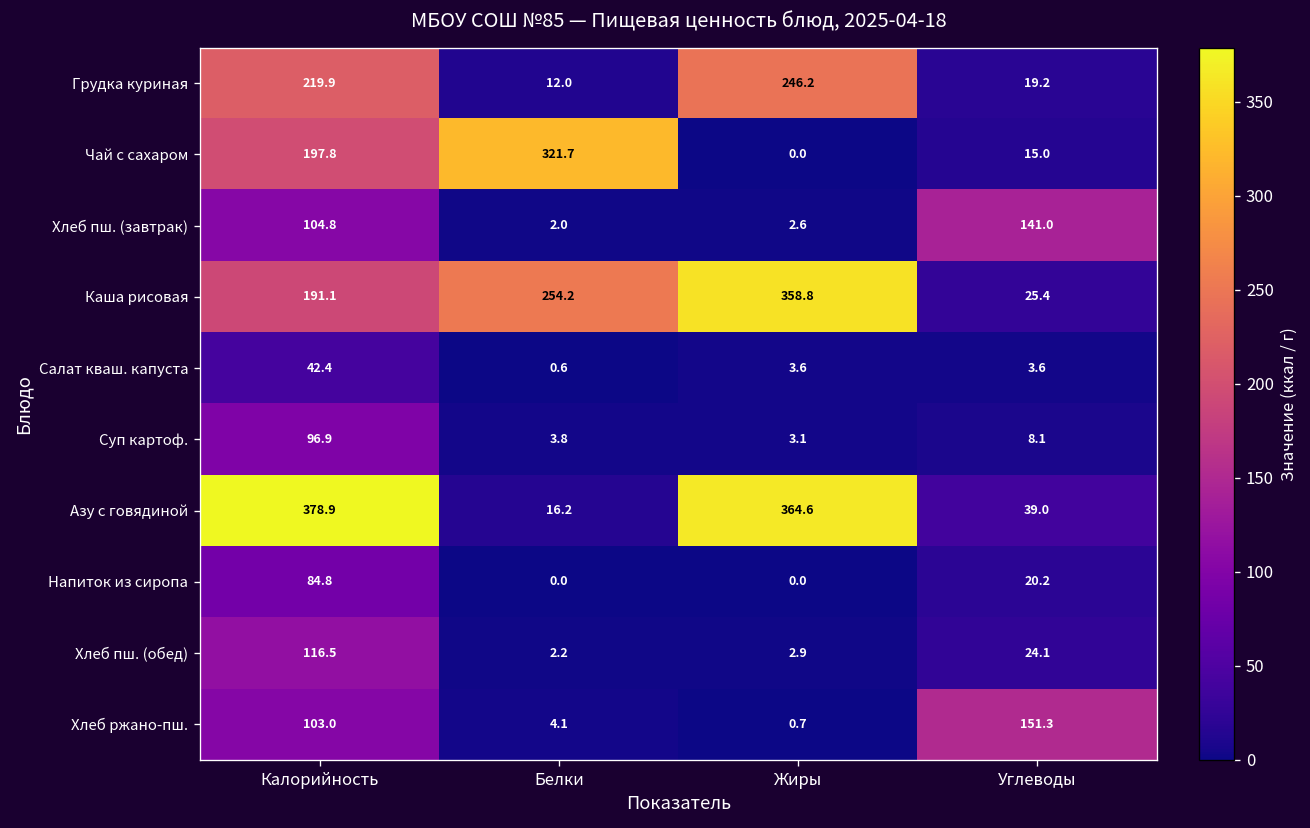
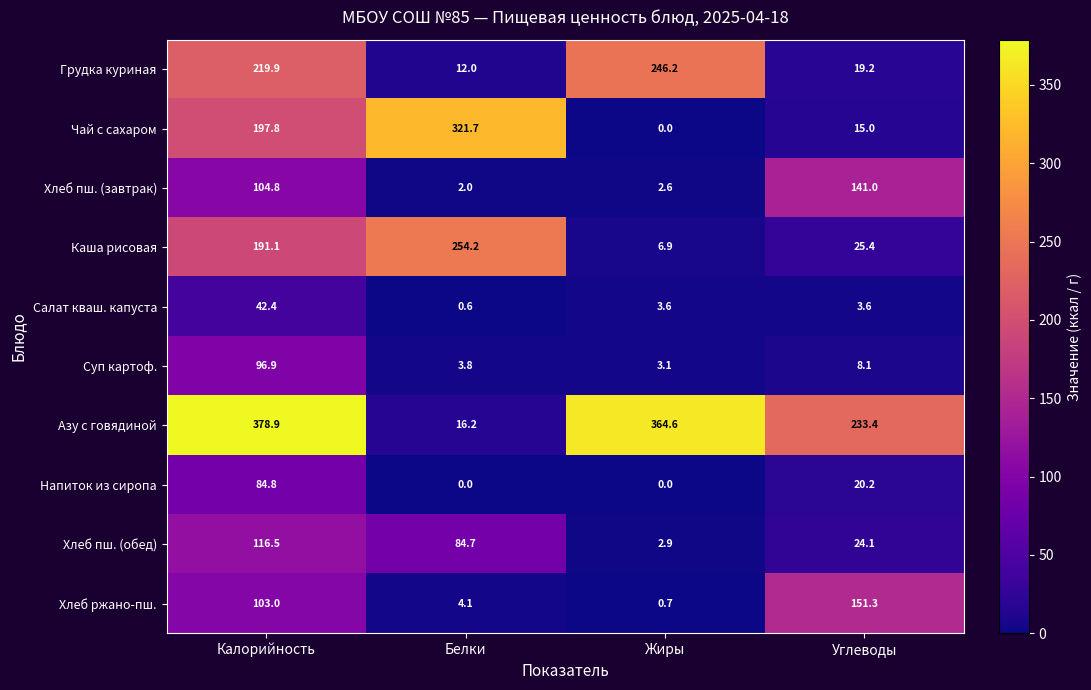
  {
    "Грудка куриная": {
      "Калорийность": 219.9,
      "Белки": 12.0,
      "Жиры": 246.2,
      "Углеводы": 19.2
    },
    "Чай с сахаром": {
      "Калорийность": 197.8,
      "Белки": 321.7,
      "Жиры": 0.0,
      "Углеводы": 15.0
    },
    "Хлеб пш. (завтрак)": {
      "Калорийность": 104.8,
      "Белки": 2.0,
      "Жиры": 2.6,
      "Углеводы": 141.0
    },
    "Каша рисовая": {
      "Калорийность": 191.1,
      "Белки": 254.2,
-     "Жиры": 358.8,
+     "Жиры": 6.9,
      "Углеводы": 25.4
    },
    "Салат кваш. капуста": {
      "Калорийность": 42.4,
      "Белки": 0.6,
      "Жиры": 3.6,
      "Углеводы": 3.6
    },
    "Суп картоф.": {
      "Калорийность": 96.9,
      "Белки": 3.8,
      "Жиры": 3.1,
      "Углеводы": 8.1
    },
    "Азу с говядиной": {
      "Калорийность": 378.9,
      "Белки": 16.2,
      "Жиры": 364.6,
-     "Углеводы": 39.0
+     "Углеводы": 233.4
    },
    "Напиток из сиропа": {
      "Калорийность": 84.8,
      "Белки": 0.0,
      "Жиры": 0.0,
      "Углеводы": 20.2
    },
    "Хлеб пш. (обед)": {
      "Калорийность": 116.5,
-     "Белки": 2.2,
+     "Белки": 84.7,
      "Жиры": 2.9,
      "Углеводы": 24.1
    },
    "Хлеб ржано-пш.": {
      "Калорийность": 103.0,
      "Белки": 4.1,
      "Жиры": 0.7,
      "Углеводы": 151.3
    }
  }
